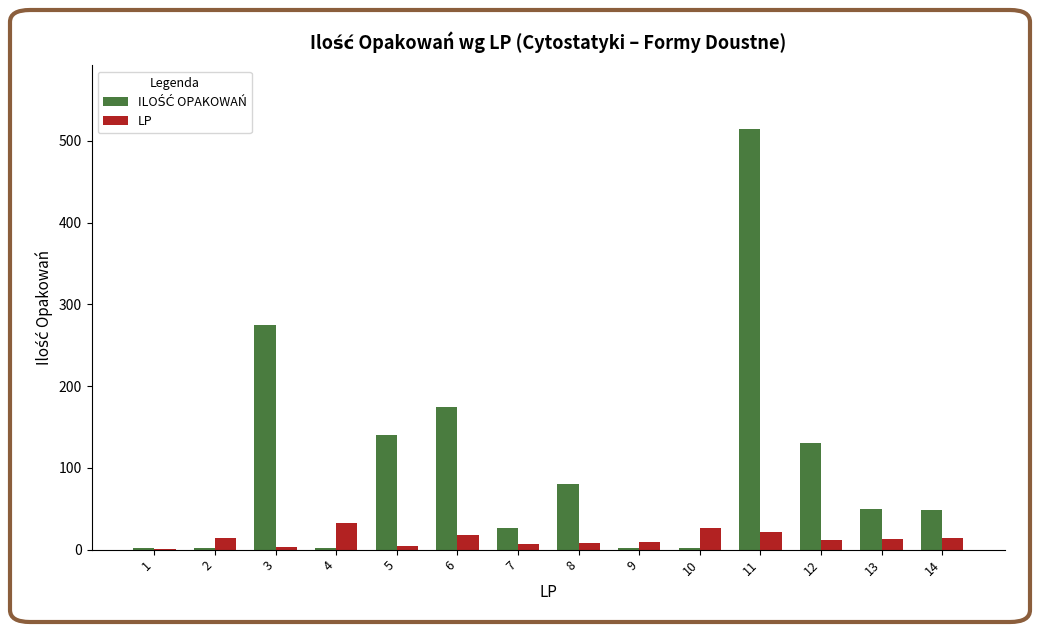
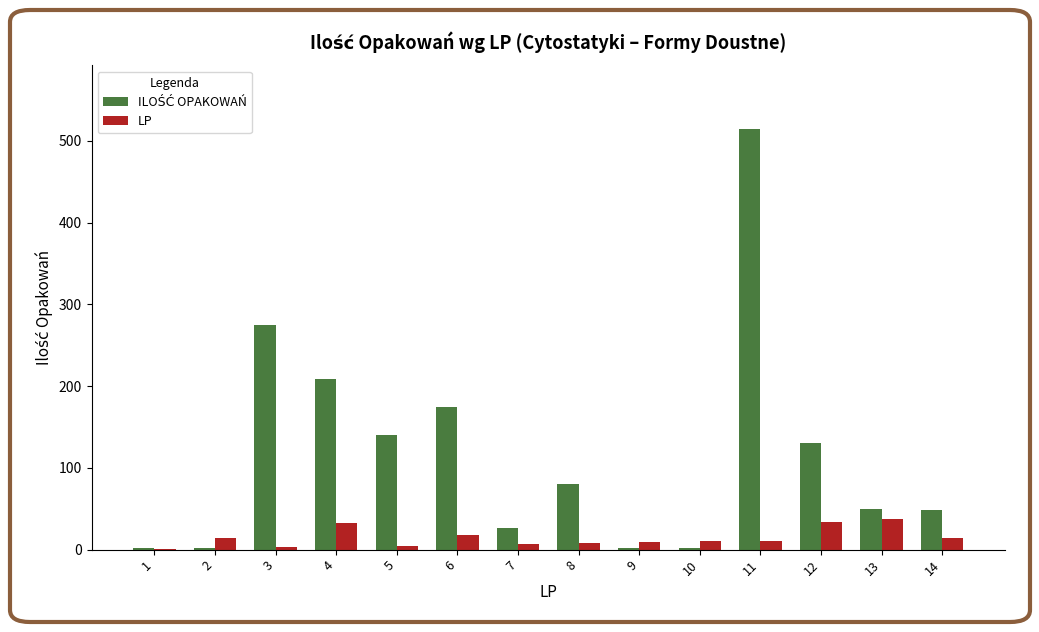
  {
    "ILOŚĆ OPAKOWAŃ": {
      "3": 280,
-     "4": 0,
+     "4": 210,
      "5": 140,
      "6": 180,
      "7": 30,
      "8": 80,
      "11": 520,
      "12": 130,
      "13": 50,
      "14": 50
    },
    "LP": {
      "2": 10,
      "4": 30,
      "5": 10,
      "6": 20,
      "7": 10,
      "8": 10,
      "9": 10,
-     "10": 30,
-     "11": 20,
-     "12": 10,
-     "13": 10,
+     "10": 10,
+     "11": 10,
+     "12": 30,
+     "13": 40,
      "14": 10
    }
  }
